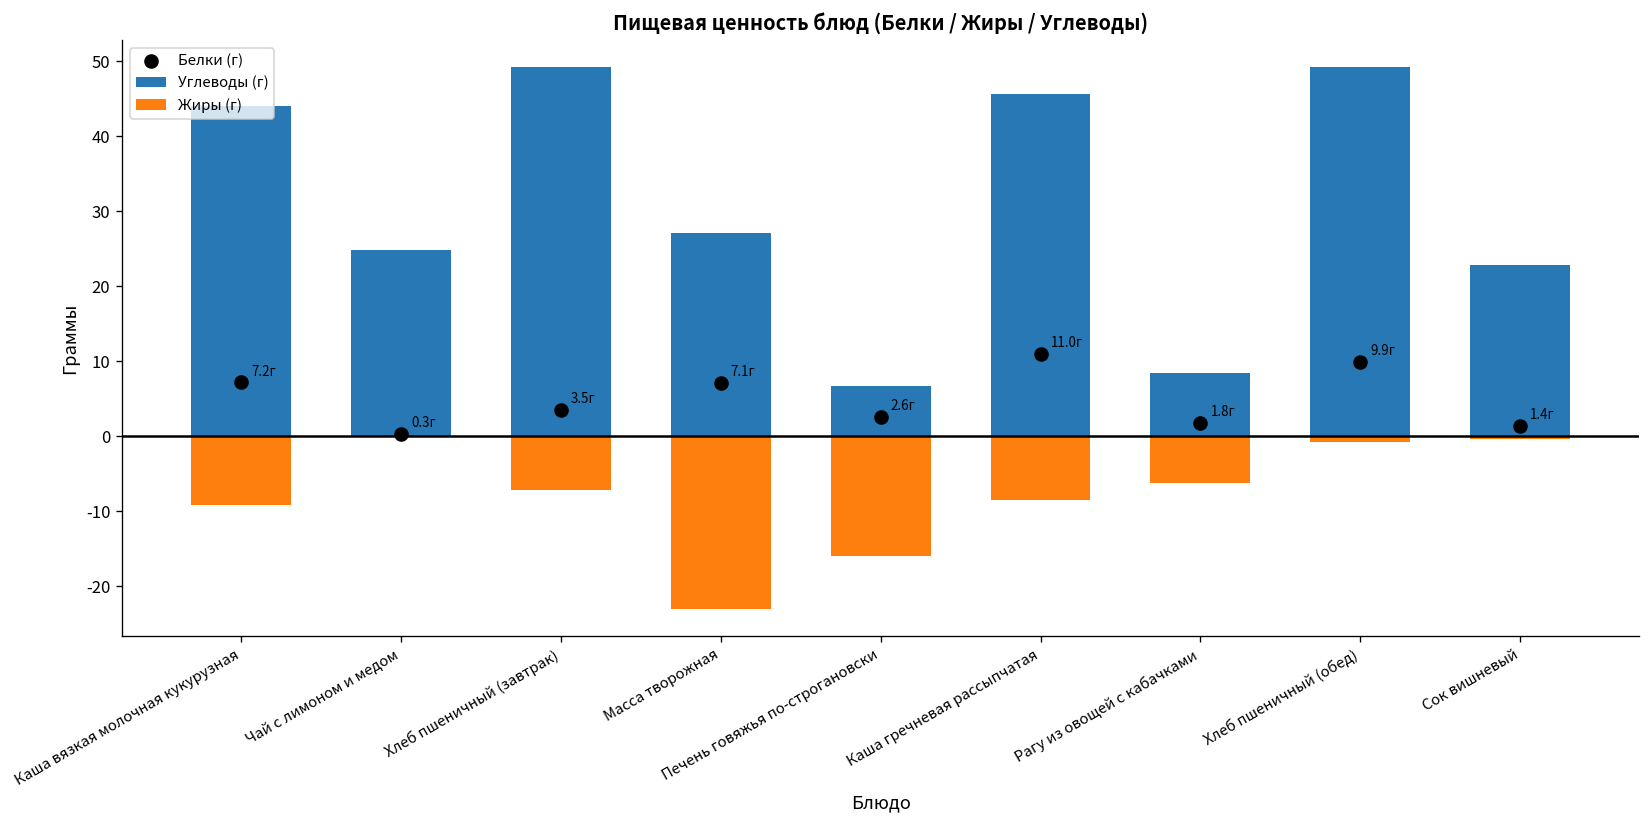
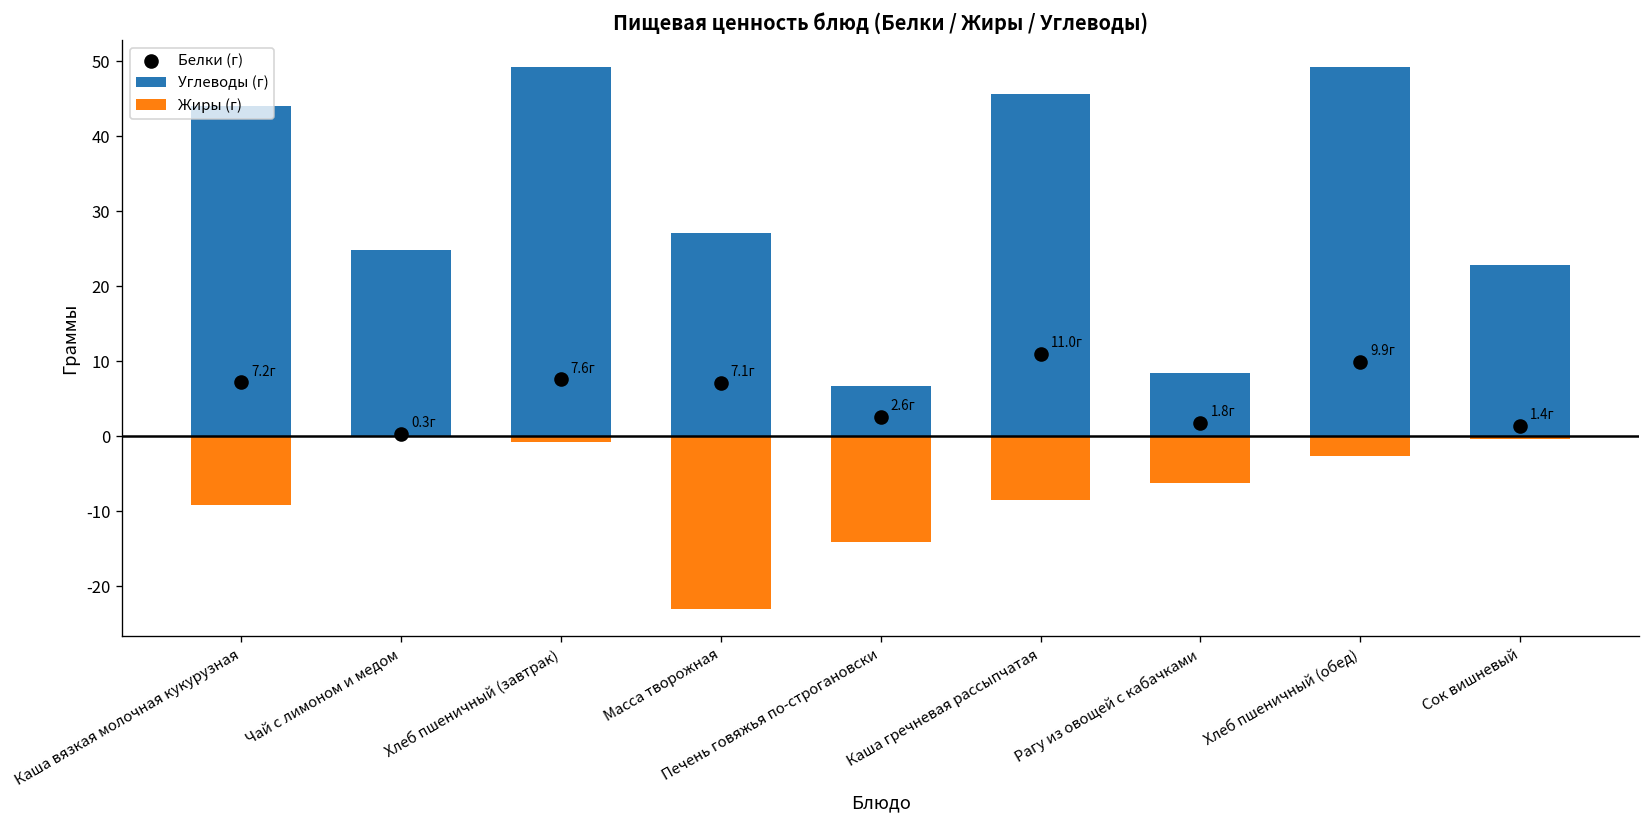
  {
    "Белки (г)": {
-     "Хлеб пшеничный (завтрак)": "3.5г"
+     "Хлеб пшеничный (завтрак)": "7.6г"
    },
    "Жиры (г)": {
      "Каша вязкая молочная кукурузная": "-9",
-     "Хлеб пшеничный (завтрак)": "-7",
+     "Хлеб пшеничный (завтрак)": "-1",
      "Масса творожная": "-23",
-     "Печень говяжья по-строгановски": "-16",
+     "Печень говяжья по-строгановски": "-14",
      "Каша гречневая рассыпчатая": "-9",
      "Рагу из овощей с кабачками": "-6",
-     "Хлеб пшеничный (обед)": "-1",
+     "Хлеб пшеничный (обед)": "-3",
      "Сок вишневый": "0"
    }
  }
